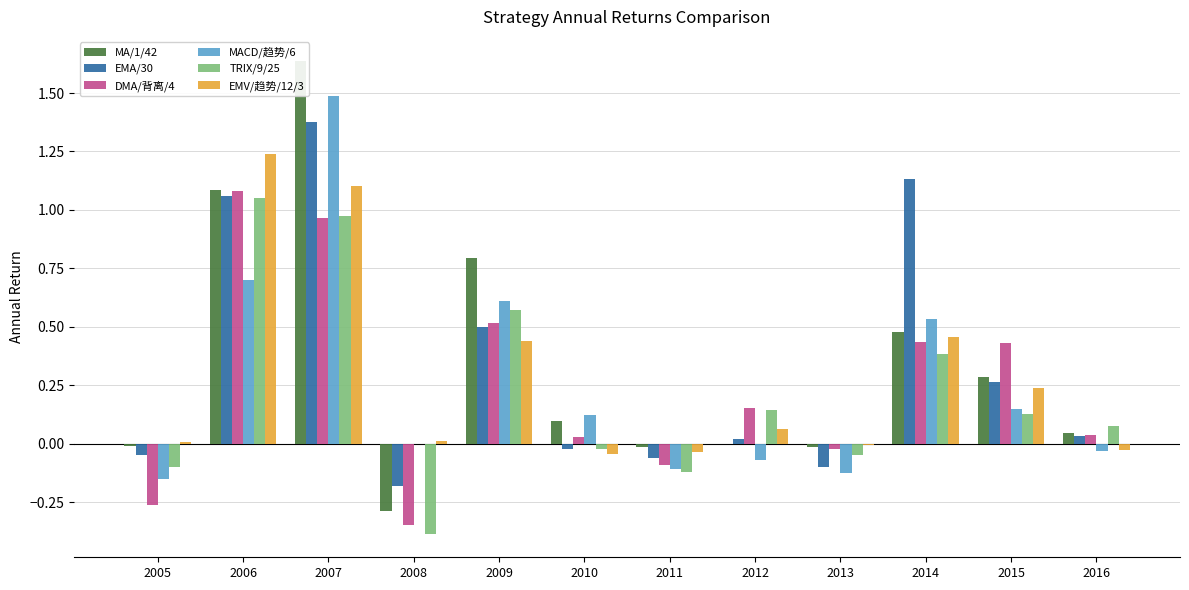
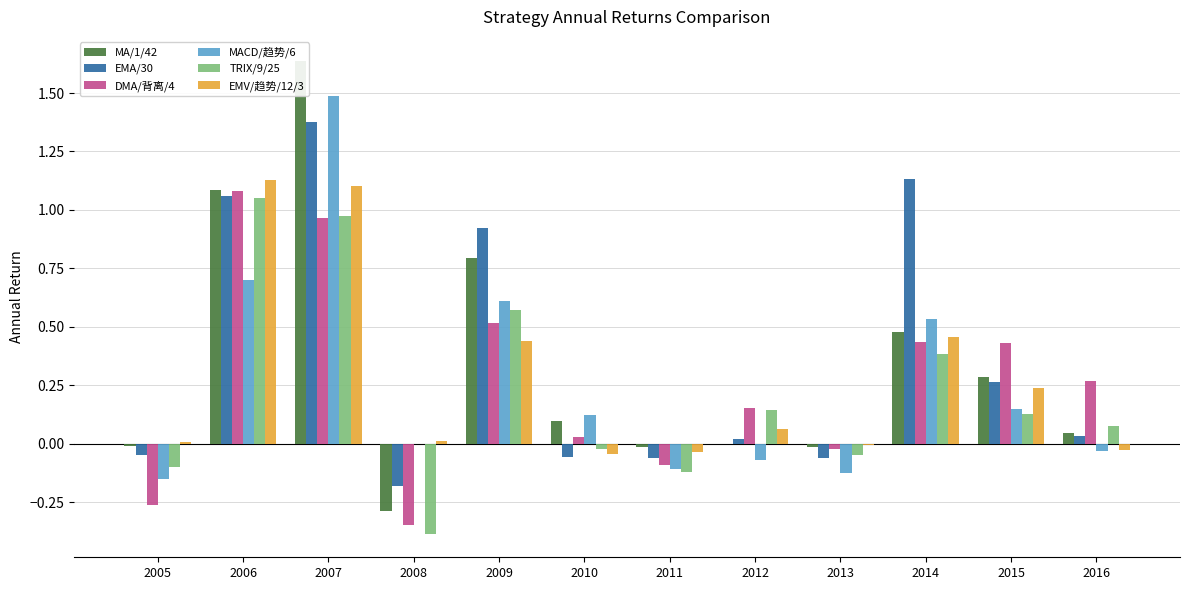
  {
    "MA/1/42": {
      "2006": 1.09,
      "2008": -0.29,
      "2009": 0.79,
      "2010": 0.10,
      "2011": -0.02,
      "2013": -0.01,
      "2014": 0.48,
      "2015": 0.28,
      "2016": 0.04
    },
    "EMA/30": {
      "2005": -0.05,
      "2006": 1.06,
      "2007": 1.38,
      "2008": -0.18,
-     "2009": 0.50,
-     "2010": -0.02,
+     "2009": 0.92,
+     "2010": -0.06,
      "2011": -0.06,
      "2012": 0.02,
-     "2013": -0.10,
+     "2013": -0.06,
      "2014": 1.13,
      "2015": 0.27,
      "2016": 0.03
    },
    "DMA/背离/4": {
      "2005": -0.26,
      "2006": 1.08,
      "2007": 0.96,
      "2008": -0.35,
      "2009": 0.51,
      "2010": 0.03,
      "2011": -0.09,
      "2012": 0.15,
      "2013": -0.02,
      "2014": 0.44,
      "2015": 0.43,
-     "2016": 0.03
+     "2016": 0.27
    },
    "MACD/趋势/6": {
      "2005": -0.15,
      "2006": 0.70,
      "2007": 1.49,
      "2008": 0.00,
      "2009": 0.61,
      "2010": 0.12,
      "2011": -0.11,
      "2012": -0.07,
      "2013": -0.13,
      "2014": 0.53,
      "2015": 0.15,
      "2016": -0.03
    },
    "TRIX/9/25": {
      "2005": -0.10,
      "2006": 1.05,
      "2007": 0.97,
      "2008": -0.39,
      "2009": 0.57,
      "2010": -0.03,
      "2011": -0.12,
      "2012": 0.14,
      "2013": -0.05,
      "2014": 0.38,
      "2015": 0.13,
      "2016": 0.08
    },
    "EMV/趋势/12/3": {
-     "2006": 1.24,
+     "2006": 1.13,
      "2007": 1.10,
      "2008": 0.01,
      "2009": 0.44,
      "2010": -0.04,
      "2011": -0.04,
      "2012": 0.06,
      "2014": 0.46,
      "2015": 0.24,
      "2016": -0.03
    }
  }
